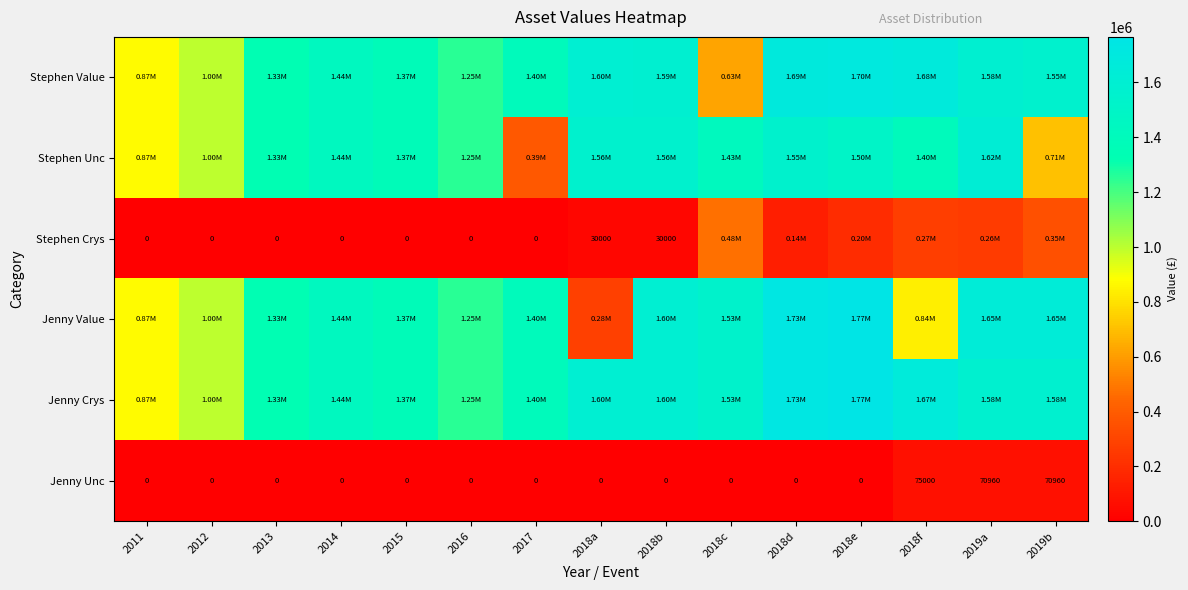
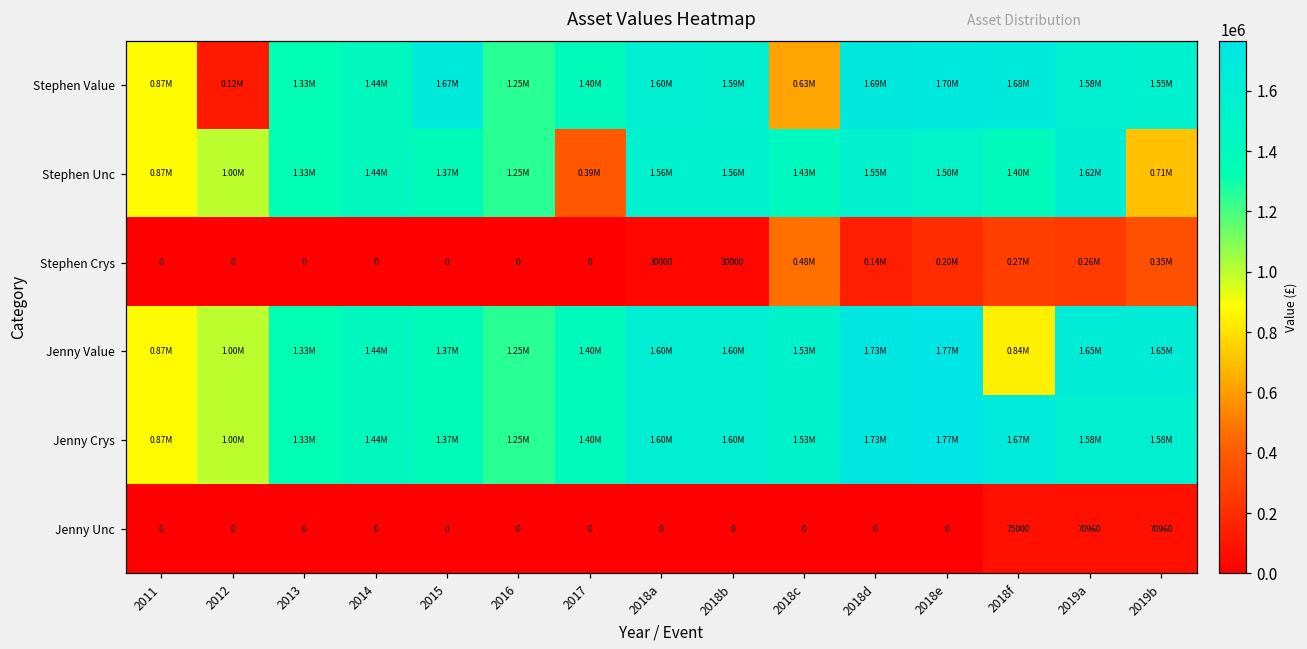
  {
    "Stephen Value": {
      "2011": "0.87M",
-     "2012": "1.00M",
+     "2012": "0.12M",
      "2013": "1.33M",
      "2014": "1.44M",
-     "2015": "1.37M",
+     "2015": "1.67M",
      "2016": "1.25M",
      "2017": "1.40M",
      "2018a": "1.60M",
      "2018b": "1.59M",
      "2018c": "0.63M",
      "2018d": "1.69M",
      "2018e": "1.70M",
      "2018f": "1.68M",
      "2019a": "1.58M",
      "2019b": "1.55M"
    },
    "Stephen Unc": {
      "2011": "0.87M",
      "2012": "1.00M",
      "2013": "1.33M",
      "2014": "1.44M",
      "2015": "1.37M",
      "2016": "1.25M",
      "2017": "0.39M",
      "2018a": "1.56M",
      "2018b": "1.56M",
      "2018c": "1.43M",
      "2018d": "1.55M",
      "2018e": "1.50M",
      "2018f": "1.40M",
      "2019a": "1.62M",
      "2019b": "0.71M"
    },
    "Stephen Crys": {
      "2011": "0",
      "2012": "0",
      "2013": "0",
      "2014": "0",
      "2015": "0",
      "2016": "0",
      "2017": "0",
      "2018a": "30000",
      "2018b": "30000",
      "2018c": "0.48M",
      "2018d": "0.14M",
      "2018e": "0.20M",
      "2018f": "0.27M",
      "2019a": "0.26M",
      "2019b": "0.35M"
    },
    "Jenny Value": {
      "2011": "0.87M",
      "2012": "1.00M",
      "2013": "1.33M",
      "2014": "1.44M",
      "2015": "1.37M",
      "2016": "1.25M",
      "2017": "1.40M",
-     "2018a": "0.28M",
+     "2018a": "1.60M",
      "2018b": "1.60M",
      "2018c": "1.53M",
      "2018d": "1.73M",
      "2018e": "1.77M",
      "2018f": "0.84M",
      "2019a": "1.65M",
      "2019b": "1.65M"
    },
    "Jenny Crys": {
      "2011": "0.87M",
      "2012": "1.00M",
      "2013": "1.33M",
      "2014": "1.44M",
      "2015": "1.37M",
      "2016": "1.25M",
      "2017": "1.40M",
      "2018a": "1.60M",
      "2018b": "1.60M",
      "2018c": "1.53M",
      "2018d": "1.73M",
      "2018e": "1.77M",
      "2018f": "1.67M",
      "2019a": "1.58M",
      "2019b": "1.58M"
    },
    "Jenny Unc": {
      "2011": "0",
      "2012": "0",
      "2013": "0",
      "2014": "0",
      "2015": "0",
      "2016": "0",
      "2017": "0",
      "2018a": "0",
      "2018b": "0",
      "2018c": "0",
      "2018d": "0",
      "2018e": "0",
      "2018f": "75000",
      "2019a": "70960",
      "2019b": "70960"
    }
  }
